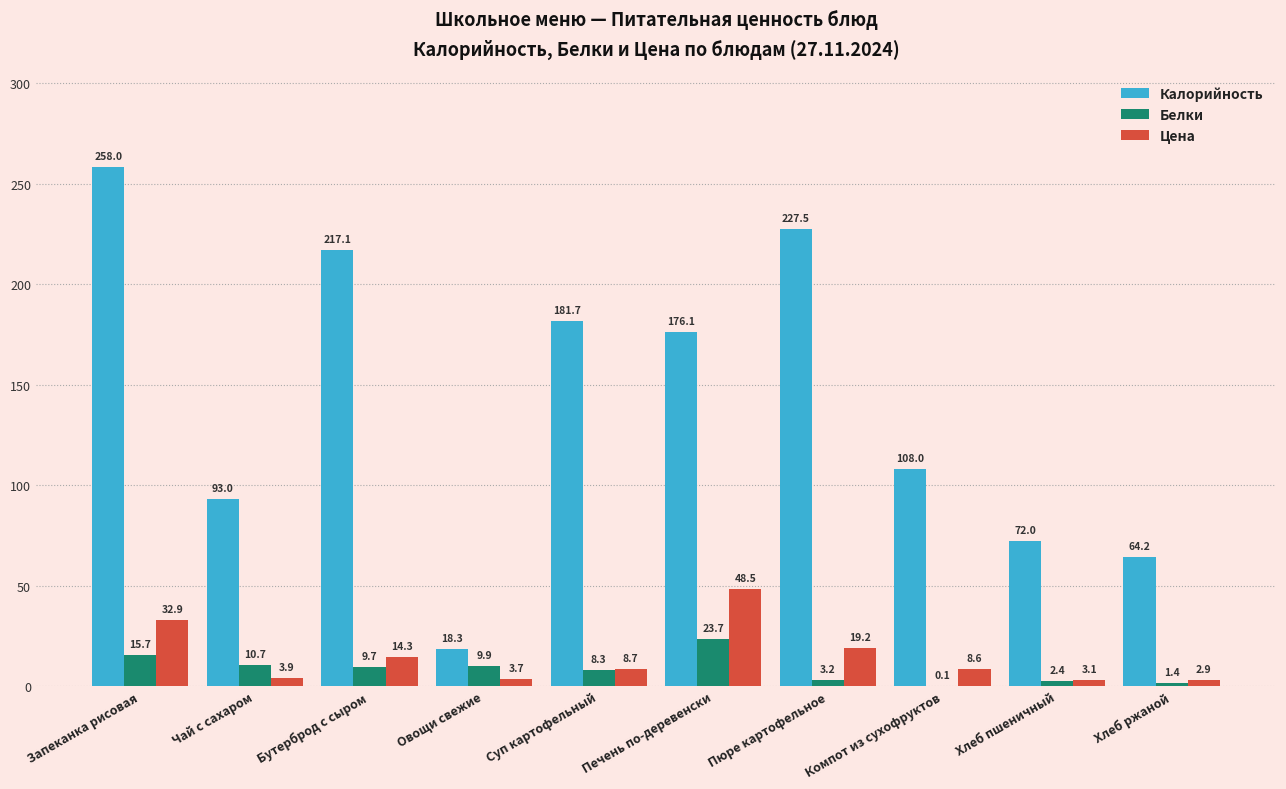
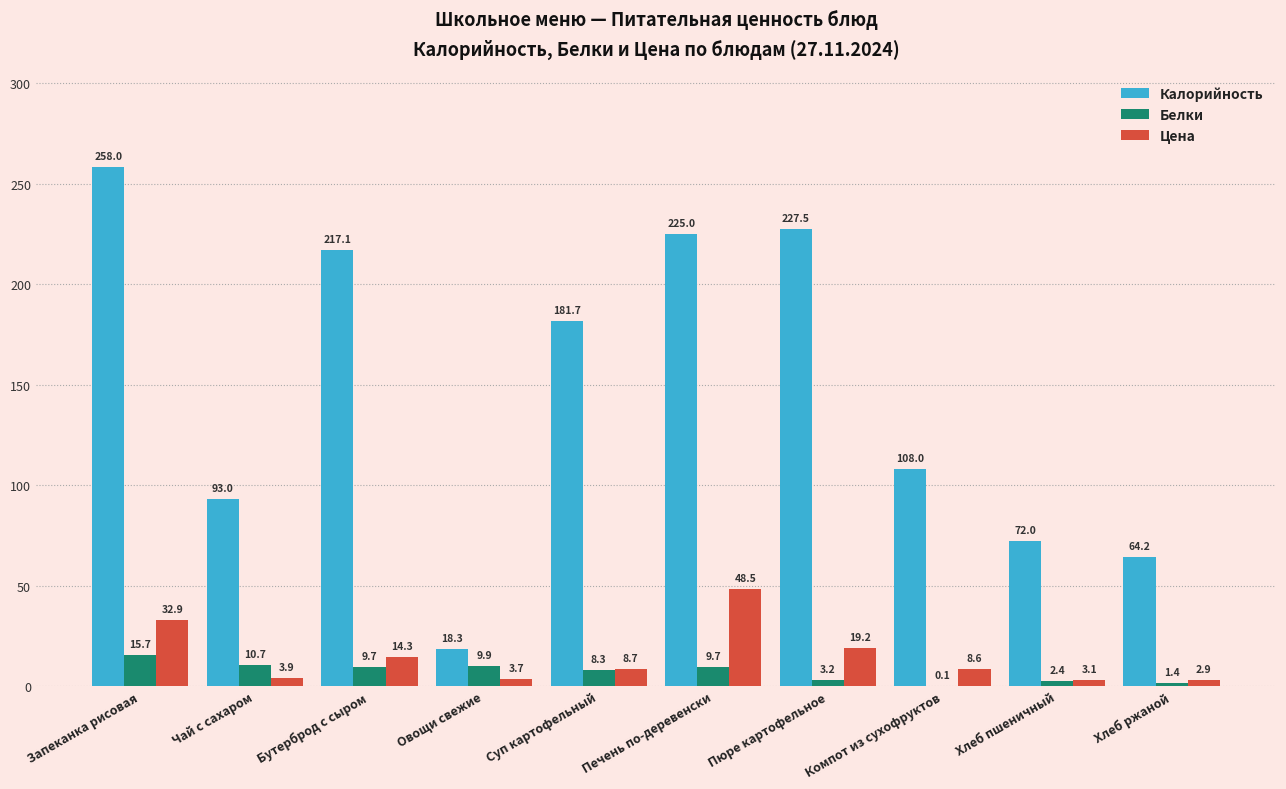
  {
    "Калорийность": {
      "Запеканка рисовая": 258.0,
      "Чай с сахаром": 93.0,
      "Бутерброд с сыром": 217.1,
      "Овощи свежие": 18.3,
      "Суп картофельный": 181.7,
-     "Печень по-деревенски": 176.1,
+     "Печень по-деревенски": 225.0,
      "Пюре картофельное": 227.5,
      "Компот из сухофруктов": 108.0,
      "Хлеб пшеничный": 72.0,
      "Хлеб ржаной": 64.2
    },
    "Белки": {
      "Запеканка рисовая": 15.7,
      "Чай с сахаром": 10.7,
      "Бутерброд с сыром": 9.7,
      "Овощи свежие": 9.9,
      "Суп картофельный": 8.3,
-     "Печень по-деревенски": 23.7,
+     "Печень по-деревенски": 9.7,
      "Пюре картофельное": 3.2,
      "Компот из сухофруктов": 0.1,
      "Хлеб пшеничный": 2.4,
      "Хлеб ржаной": 1.4
    },
    "Цена": {
      "Запеканка рисовая": 32.9,
      "Чай с сахаром": 3.9,
      "Бутерброд с сыром": 14.3,
      "Овощи свежие": 3.7,
      "Суп картофельный": 8.7,
      "Печень по-деревенски": 48.5,
      "Пюре картофельное": 19.2,
      "Компот из сухофруктов": 8.6,
      "Хлеб пшеничный": 3.1,
      "Хлеб ржаной": 2.9
    }
  }
